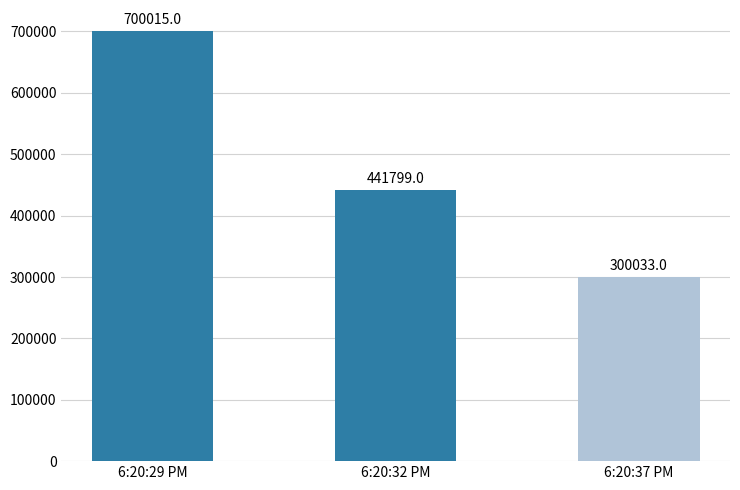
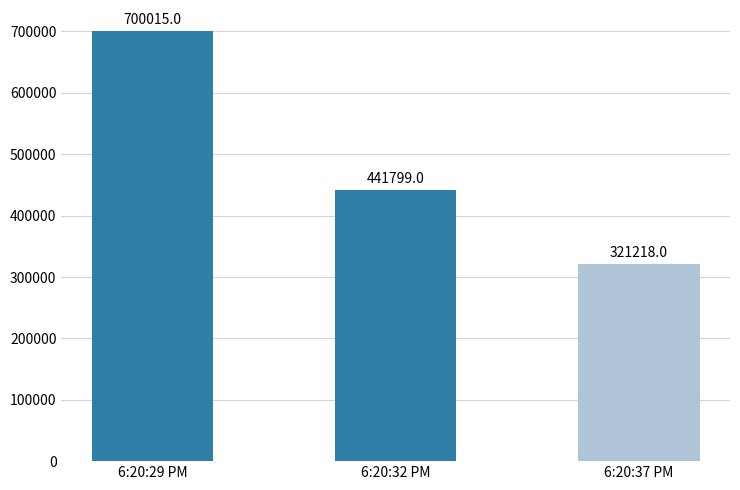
  {
    "6:20:29 PM": 700015.0,
    "6:20:32 PM": 441799.0,
-   "6:20:37 PM": 300033.0
+   "6:20:37 PM": 321218.0
  }
